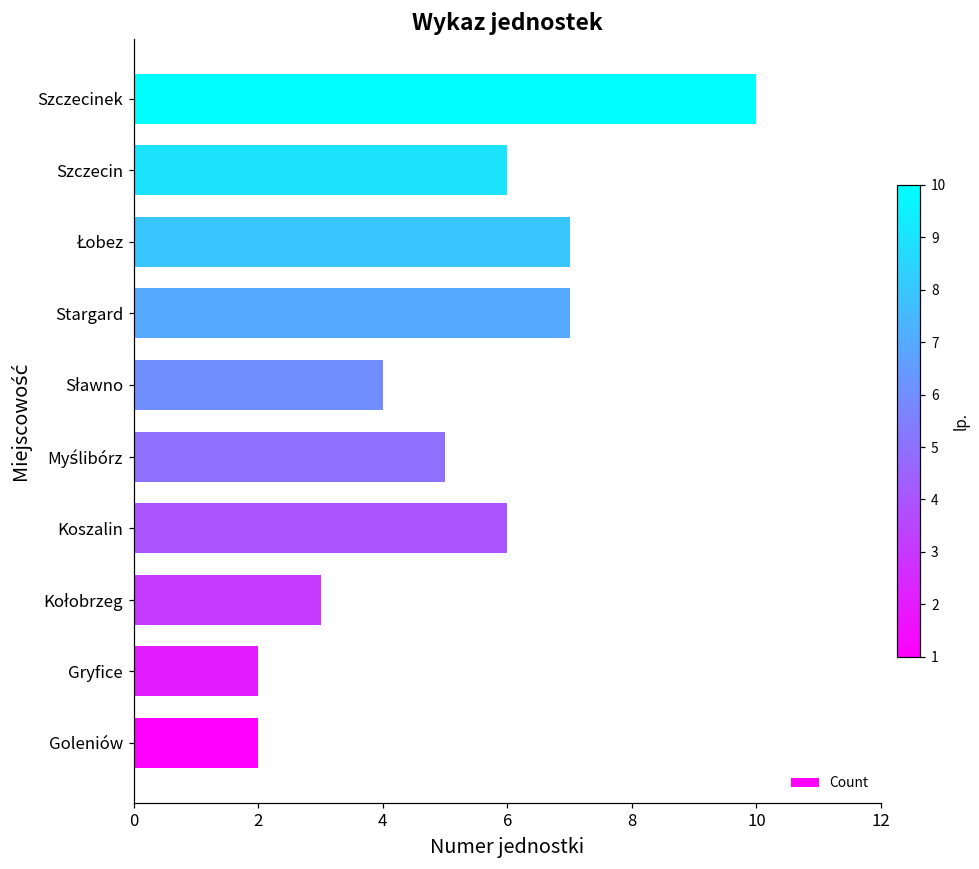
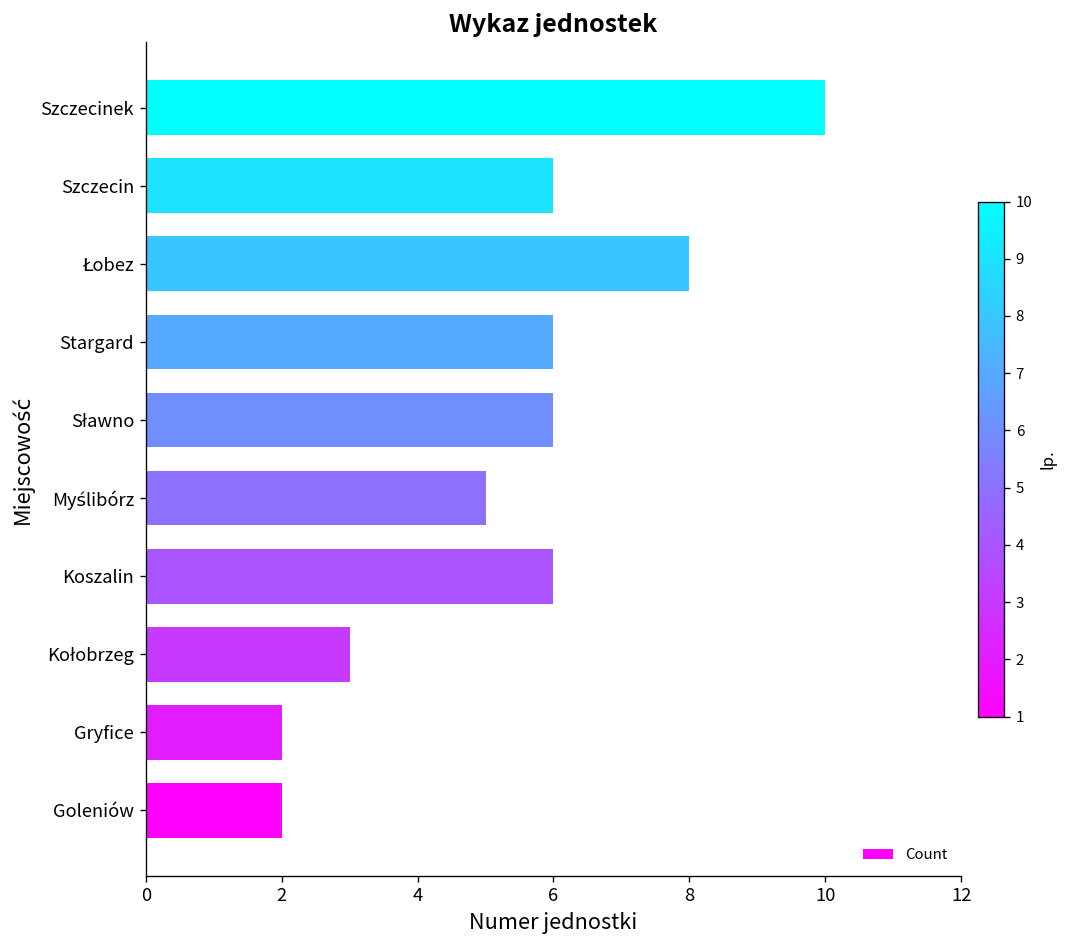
  {
    "Szczecinek": 10,
    "Szczecin": 6,
-   "Łobez": 7,
-   "Stargard": 7,
-   "Sławno": 4,
+   "Łobez": 8,
+   "Stargard": 6,
+   "Sławno": 6,
    "Myślibórz": 5,
    "Koszalin": 6,
    "Kołobrzeg": 3,
    "Gryfice": 2,
    "Goleniów": 2
  }
